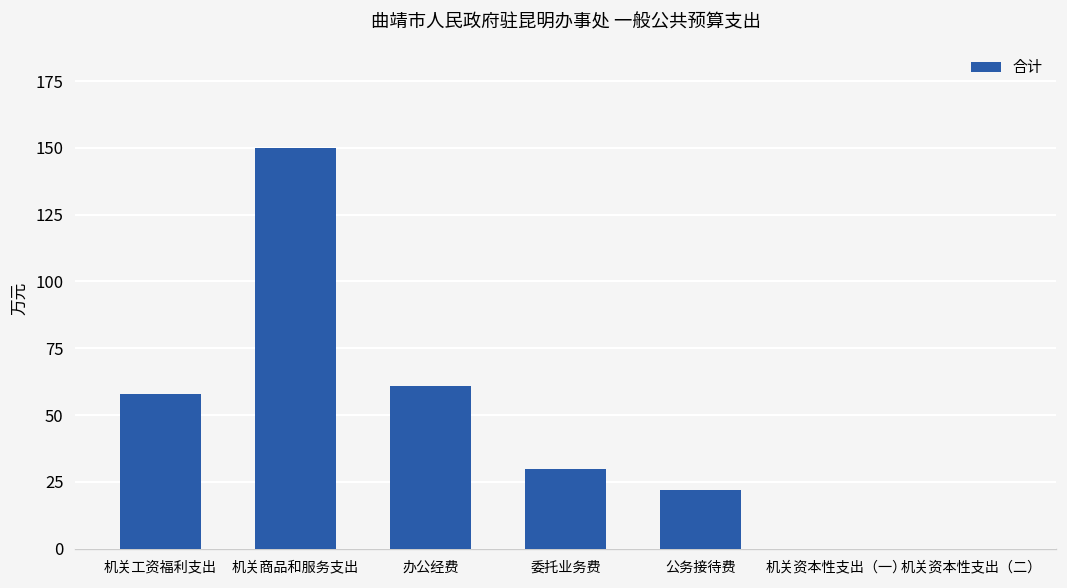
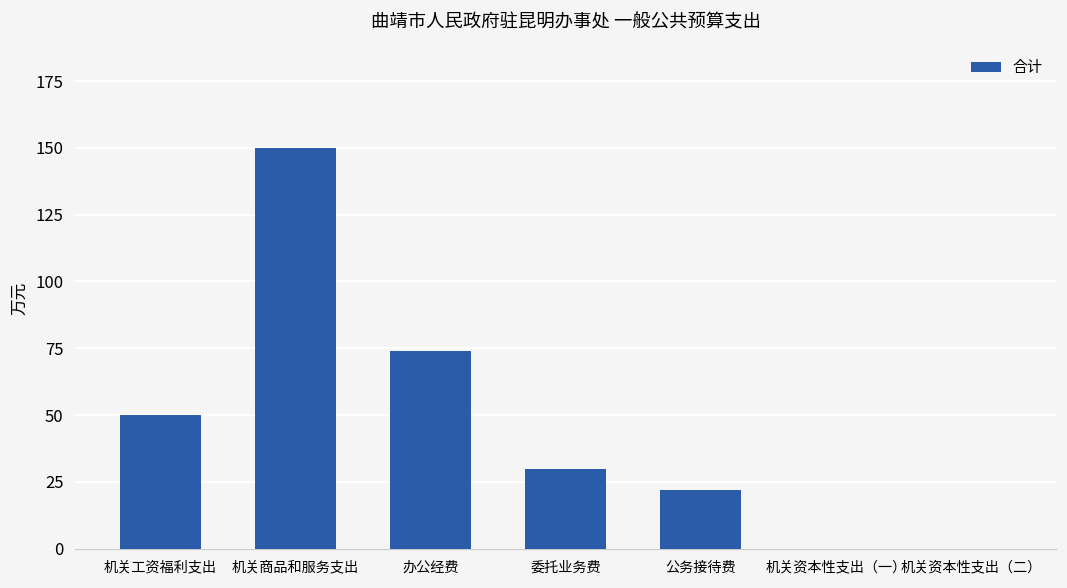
  {
-   "机关工资福利支出": 58,
+   "机关工资福利支出": 50,
    "机关商品和服务支出": 150,
-   "办公经费": 61,
+   "办公经费": 74,
    "委托业务费": 30,
    "公务接待费": 22,
    "机关资本性支出（一）": 0,
    "机关资本性支出（二）": 0
  }
